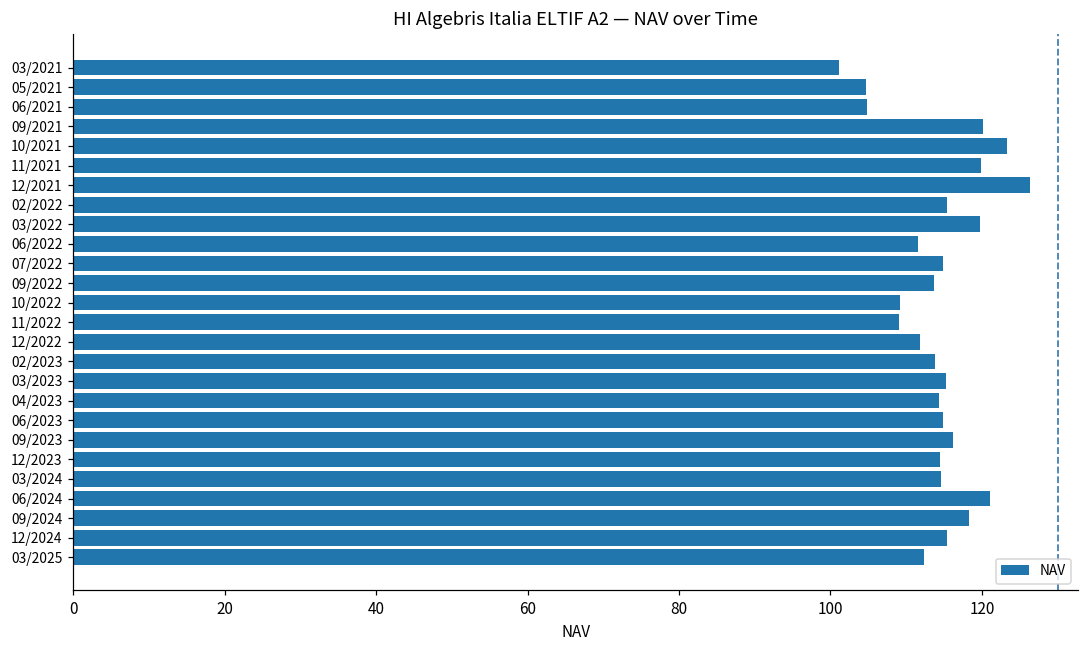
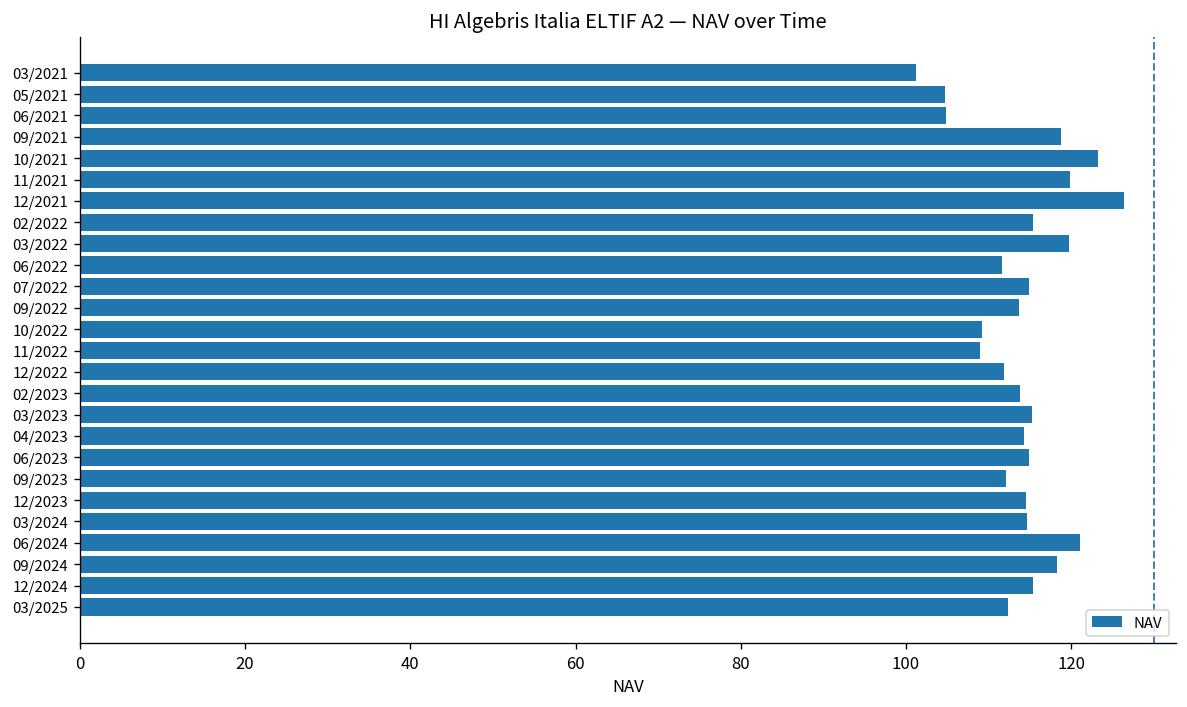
  {
    "03/2021": 101,
    "05/2021": 105,
    "06/2021": 105,
-   "09/2021": 120,
+   "09/2021": 119,
    "10/2021": 123,
    "11/2021": 120,
    "12/2021": 126,
    "02/2022": 115,
    "03/2022": 120,
    "06/2022": 112,
    "07/2022": 115,
    "09/2022": 114,
    "10/2022": 109,
    "11/2022": 109,
    "12/2022": 112,
    "02/2023": 114,
    "03/2023": 115,
    "04/2023": 114,
    "06/2023": 115,
-   "09/2023": 116,
+   "09/2023": 112,
    "12/2023": 115,
    "03/2024": 115,
    "06/2024": 121,
    "09/2024": 118,
    "12/2024": 115,
    "03/2025": 112
  }
